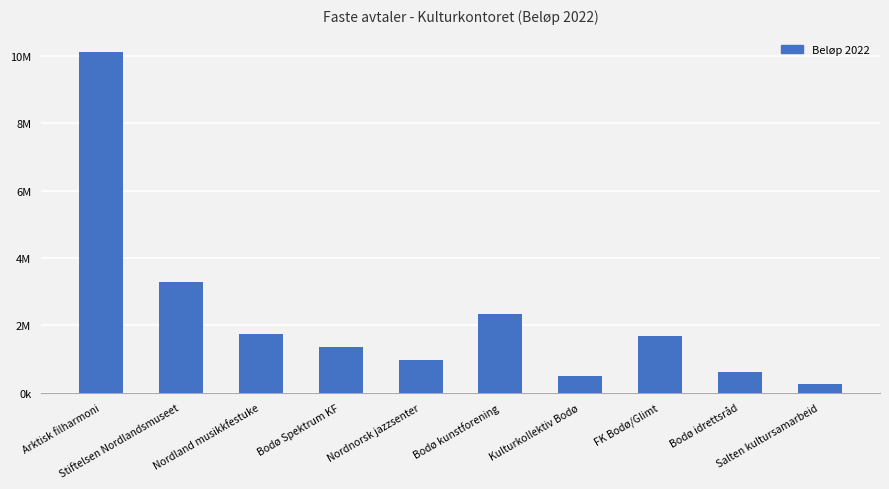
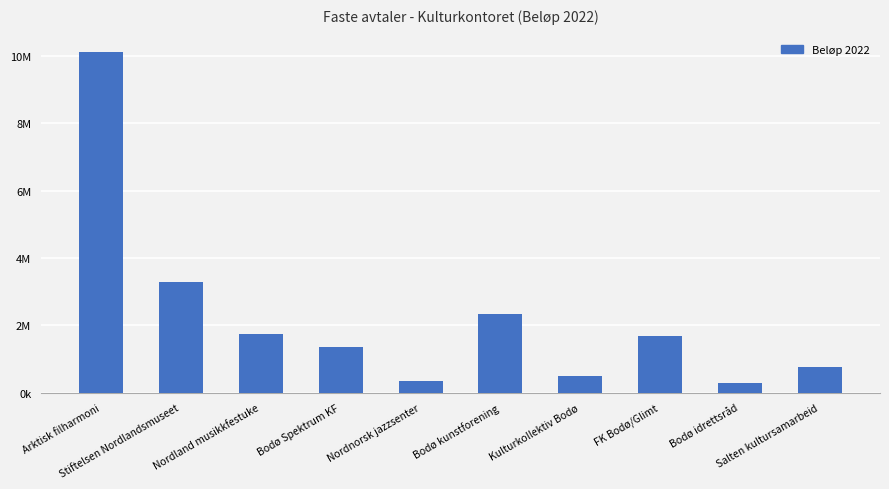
  {
    "Arktisk filharmoni": 10100000,
    "Stiftelsen Nordlandsmuseet": 3300000,
    "Nordland musikkfestuke": 1700000,
    "Bodø Spektrum KF": 1400000,
-   "Nordnorsk jazzsenter": 1000000,
+   "Nordnorsk jazzsenter": 300000,
    "Bodø kunstforening": 2300000,
    "Kulturkollektiv Bodø": 500000,
    "FK Bodø/Glimt": 1700000,
-   "Bodø idrettsråd": 600000,
-   "Salten kultursamarbeid": 300000
+   "Bodø idrettsråd": 300000,
+   "Salten kultursamarbeid": 800000
  }
